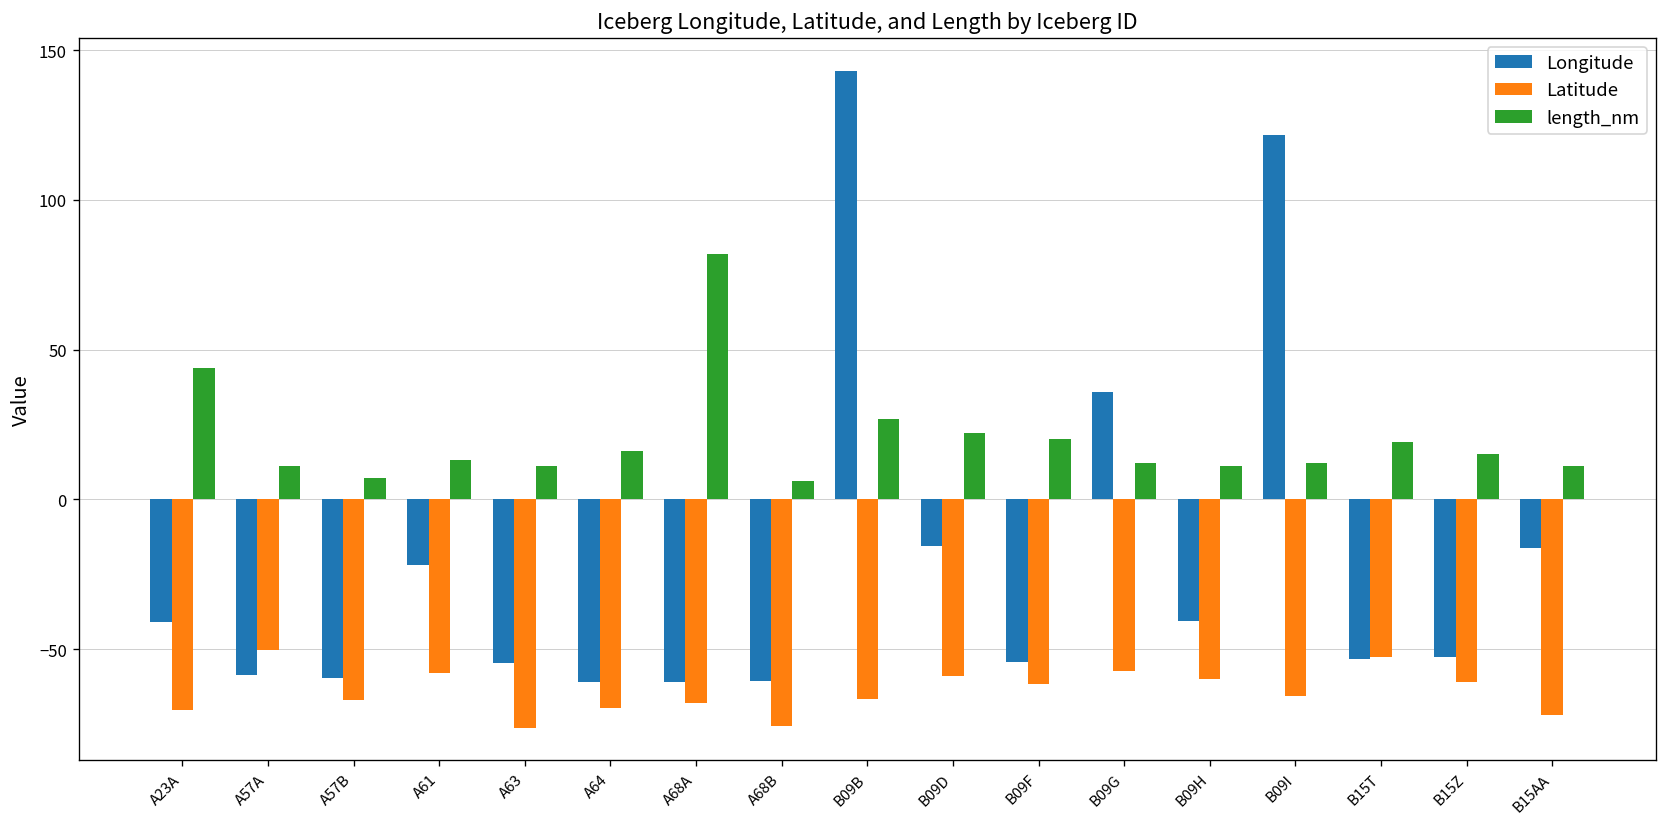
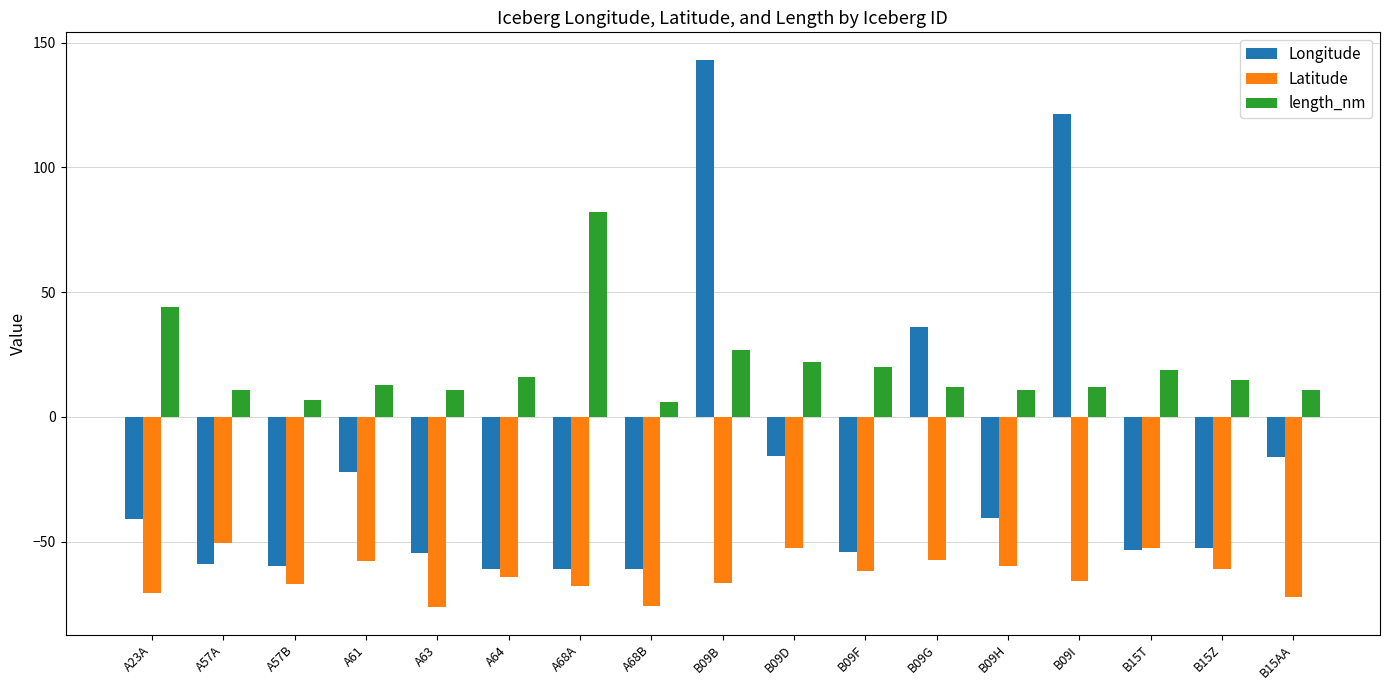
  {
    "Longitude": {
      "A23A": -41,
      "A57A": -59,
      "A57B": -60,
      "A61": -22,
      "A63": -55,
      "A64": -61,
      "A68A": -61,
      "A68B": -61,
      "B09B": 143,
      "B09D": -16,
      "B09F": -54,
      "B09G": 36,
      "B09H": -41,
      "B09I": 122,
      "B15T": -53,
      "B15Z": -53,
      "B15AA": -16
    },
    "Latitude": {
      "A23A": -70,
      "A57A": -50,
      "A57B": -67,
      "A61": -58,
      "A63": -76,
-     "A64": -70,
+     "A64": -64,
      "A68A": -68,
      "A68B": -76,
      "B09B": -67,
-     "B09D": -59,
+     "B09D": -53,
      "B09F": -62,
      "B09G": -57,
      "B09H": -60,
      "B09I": -66,
      "B15T": -53,
      "B15Z": -61,
      "B15AA": -72
    },
    "length_nm": {
      "A23A": 44,
      "A57A": 11,
      "A57B": 7,
      "A61": 13,
      "A63": 11,
      "A64": 16,
      "A68A": 82,
      "A68B": 6,
      "B09B": 27,
      "B09D": 22,
      "B09F": 20,
      "B09G": 12,
      "B09H": 11,
      "B09I": 12,
      "B15T": 19,
      "B15Z": 15,
      "B15AA": 11
    }
  }
